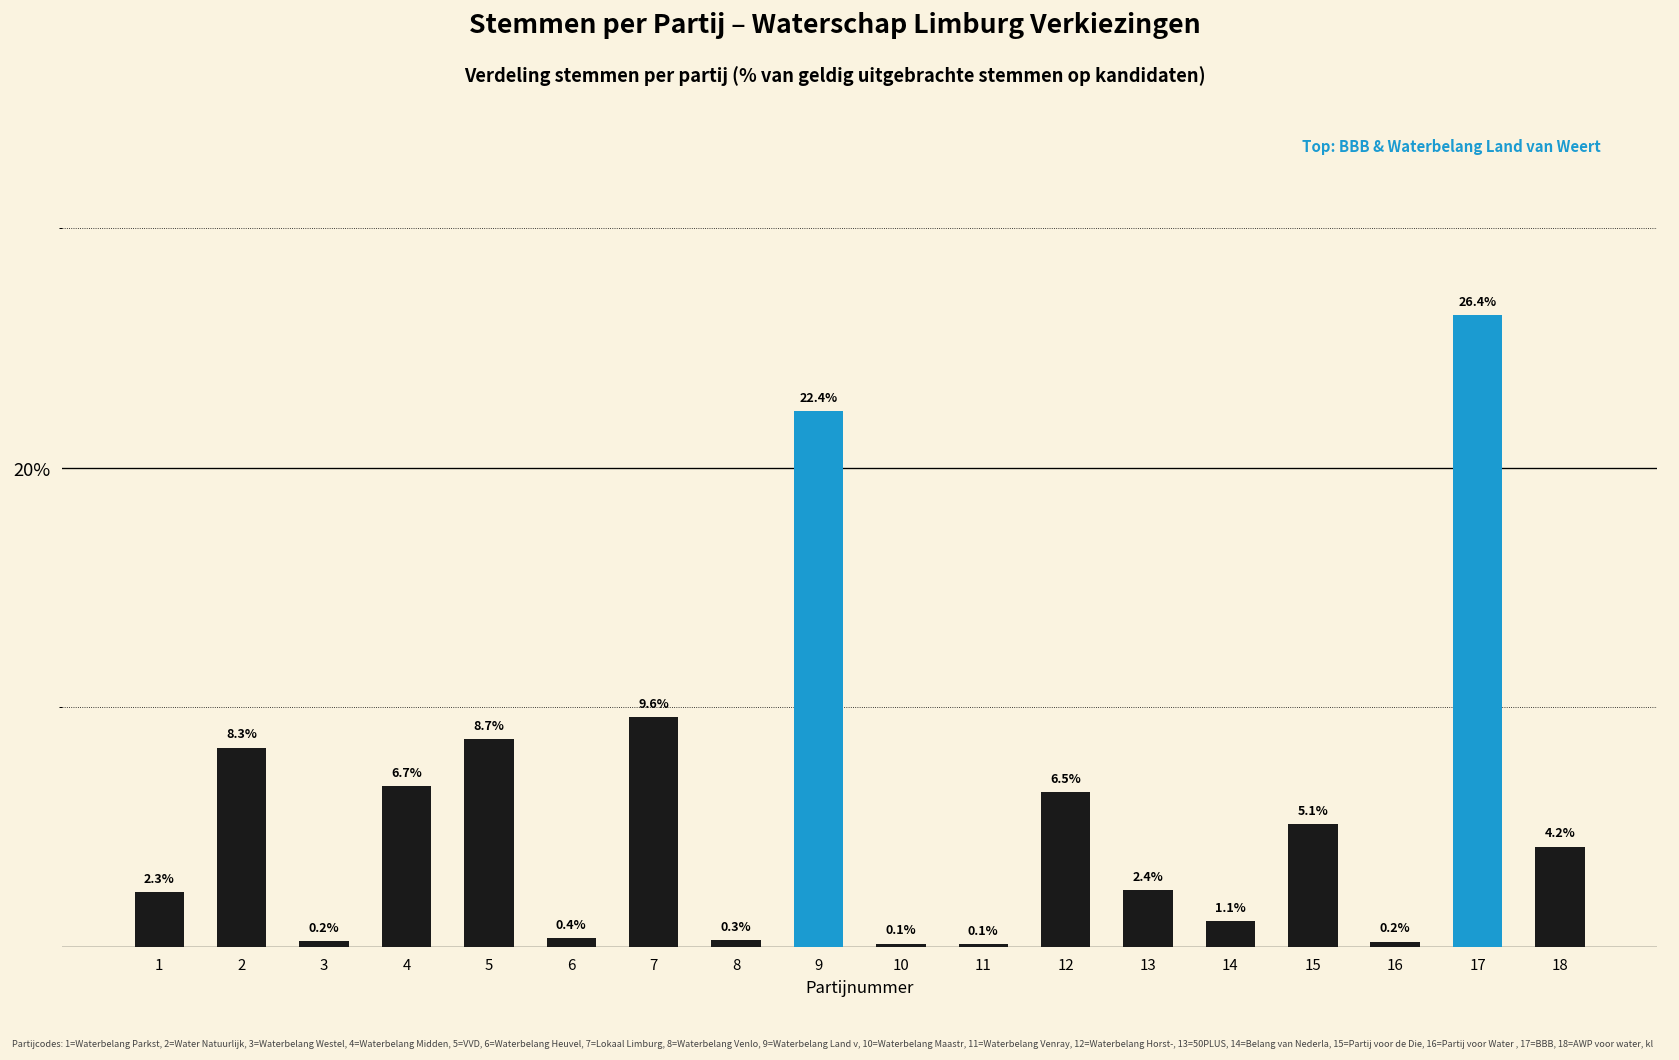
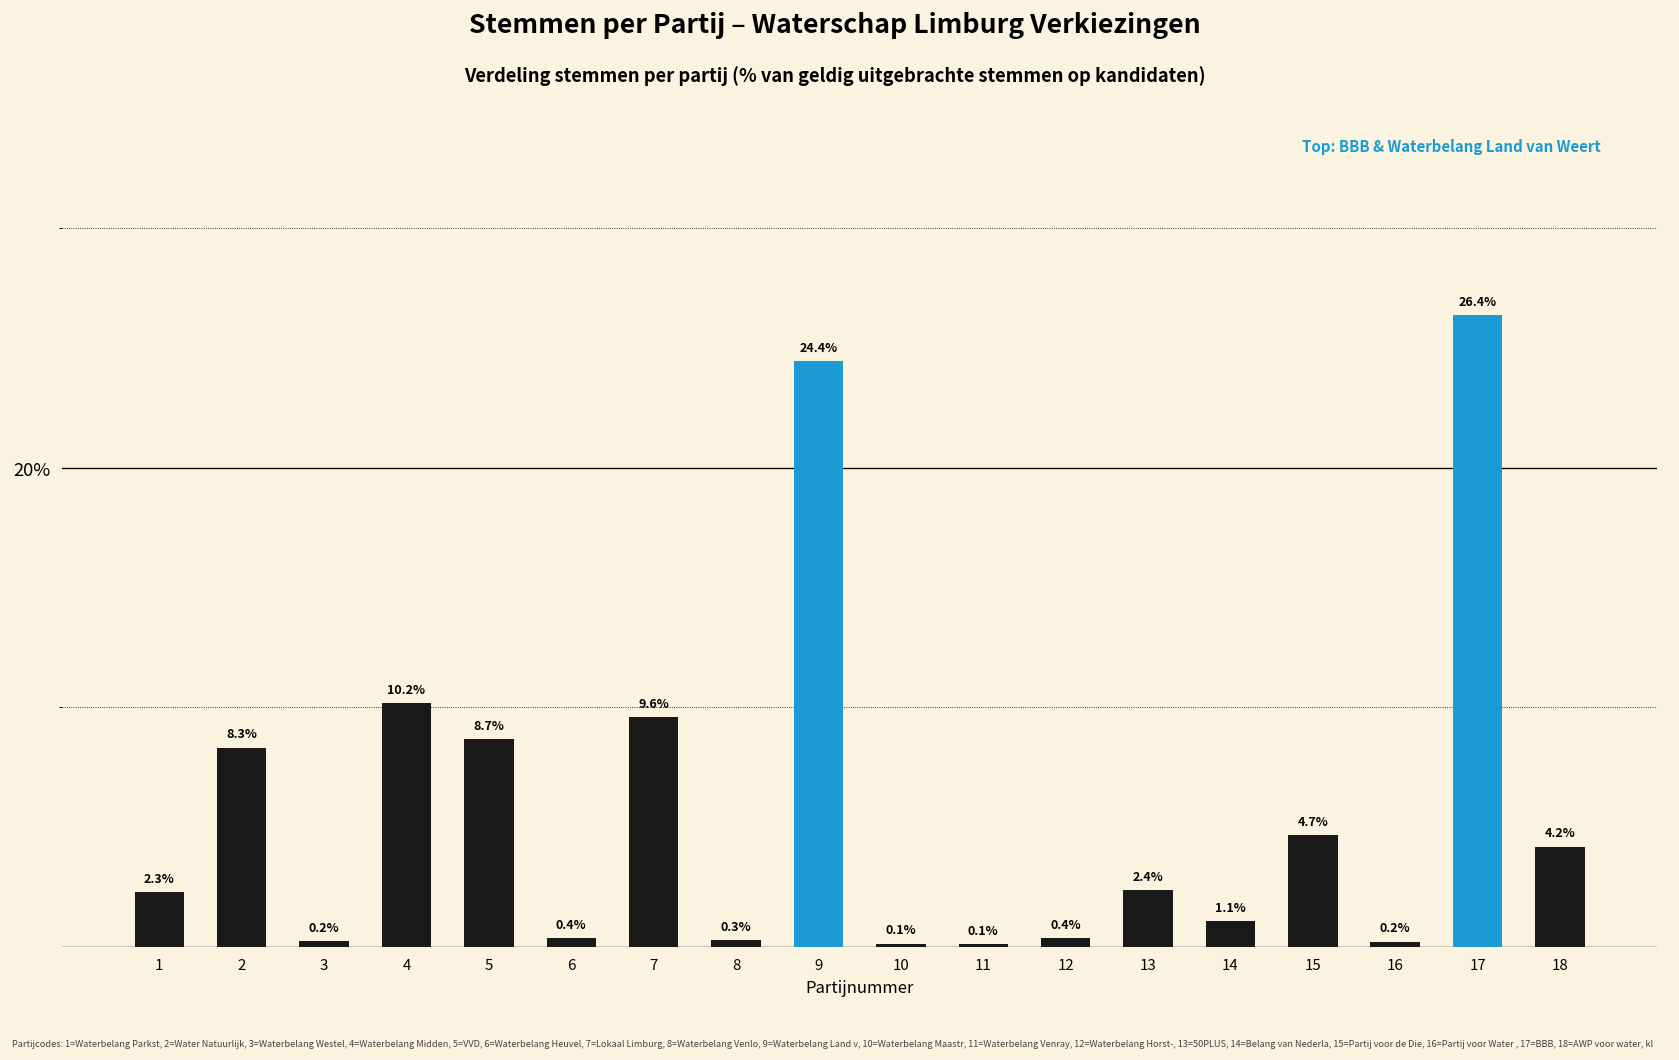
  {
    "1": "2.3%",
    "2": "8.3%",
    "3": "0.2%",
-   "4": "6.7%",
+   "4": "10.2%",
    "5": "8.7%",
    "6": "0.4%",
    "7": "9.6%",
    "8": "0.3%",
-   "9": "22.4%",
+   "9": "24.4%",
    "10": "0.1%",
    "11": "0.1%",
-   "12": "6.5%",
+   "12": "0.4%",
    "13": "2.4%",
    "14": "1.1%",
-   "15": "5.1%",
+   "15": "4.7%",
    "16": "0.2%",
    "17": "26.4%",
    "18": "4.2%"
  }
